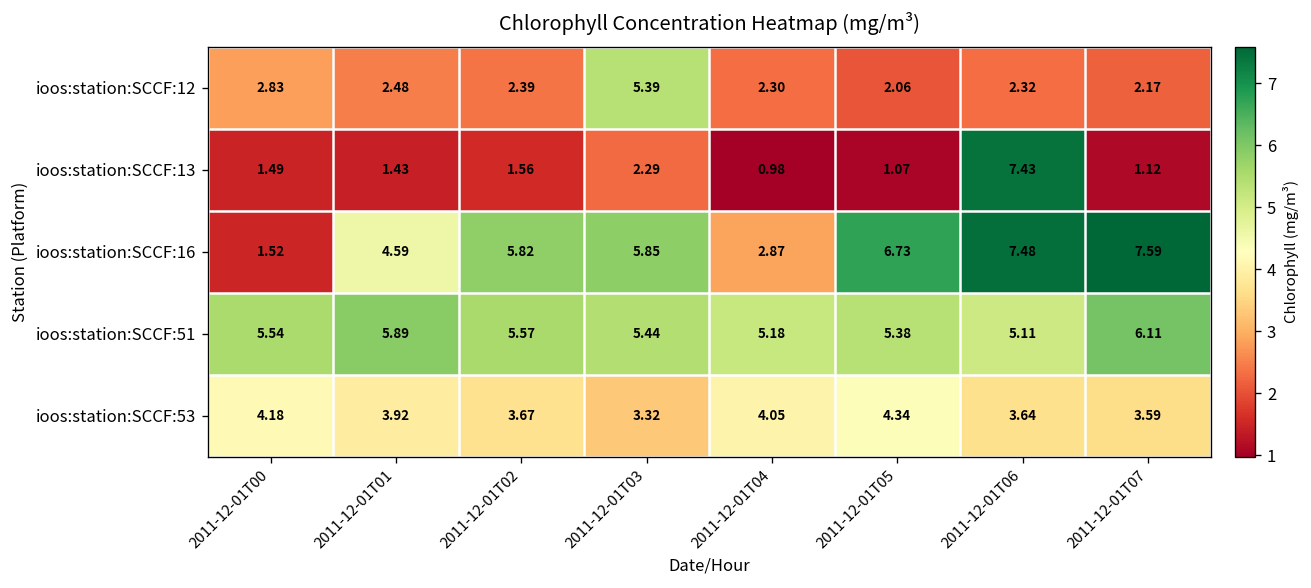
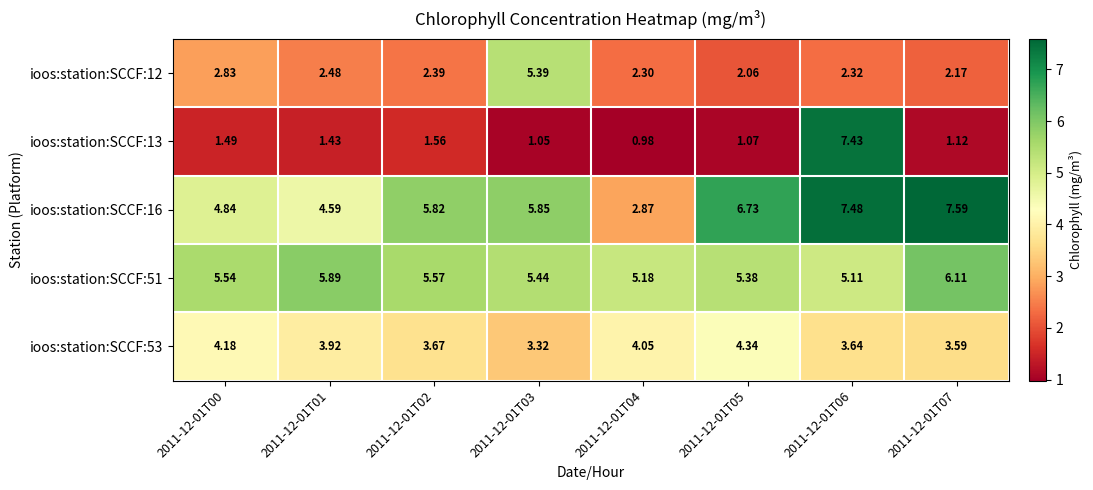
  {
    "ioos:station:SCCF:12": {
      "2011-12-01T00": 2.83,
      "2011-12-01T01": 2.48,
      "2011-12-01T02": 2.39,
      "2011-12-01T03": 5.39,
      "2011-12-01T04": 2.30,
      "2011-12-01T05": 2.06,
      "2011-12-01T06": 2.32,
      "2011-12-01T07": 2.17
    },
    "ioos:station:SCCF:13": {
      "2011-12-01T00": 1.49,
      "2011-12-01T01": 1.43,
      "2011-12-01T02": 1.56,
-     "2011-12-01T03": 2.29,
+     "2011-12-01T03": 1.05,
      "2011-12-01T04": 0.98,
      "2011-12-01T05": 1.07,
      "2011-12-01T06": 7.43,
      "2011-12-01T07": 1.12
    },
    "ioos:station:SCCF:16": {
-     "2011-12-01T00": 1.52,
+     "2011-12-01T00": 4.84,
      "2011-12-01T01": 4.59,
      "2011-12-01T02": 5.82,
      "2011-12-01T03": 5.85,
      "2011-12-01T04": 2.87,
      "2011-12-01T05": 6.73,
      "2011-12-01T06": 7.48,
      "2011-12-01T07": 7.59
    },
    "ioos:station:SCCF:51": {
      "2011-12-01T00": 5.54,
      "2011-12-01T01": 5.89,
      "2011-12-01T02": 5.57,
      "2011-12-01T03": 5.44,
      "2011-12-01T04": 5.18,
      "2011-12-01T05": 5.38,
      "2011-12-01T06": 5.11,
      "2011-12-01T07": 6.11
    },
    "ioos:station:SCCF:53": {
      "2011-12-01T00": 4.18,
      "2011-12-01T01": 3.92,
      "2011-12-01T02": 3.67,
      "2011-12-01T03": 3.32,
      "2011-12-01T04": 4.05,
      "2011-12-01T05": 4.34,
      "2011-12-01T06": 3.64,
      "2011-12-01T07": 3.59
    }
  }
